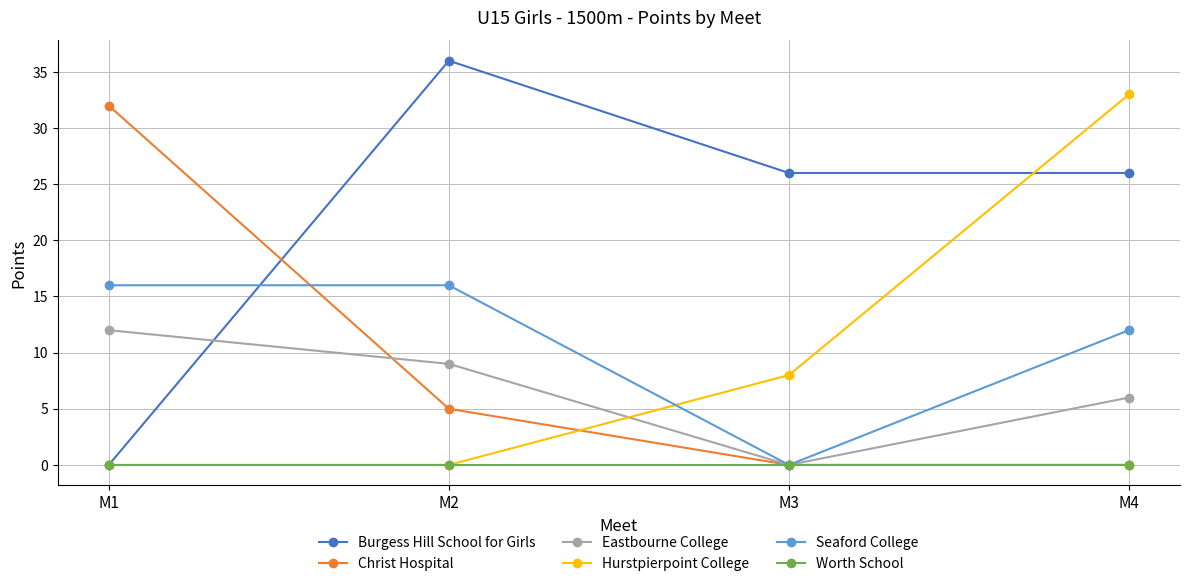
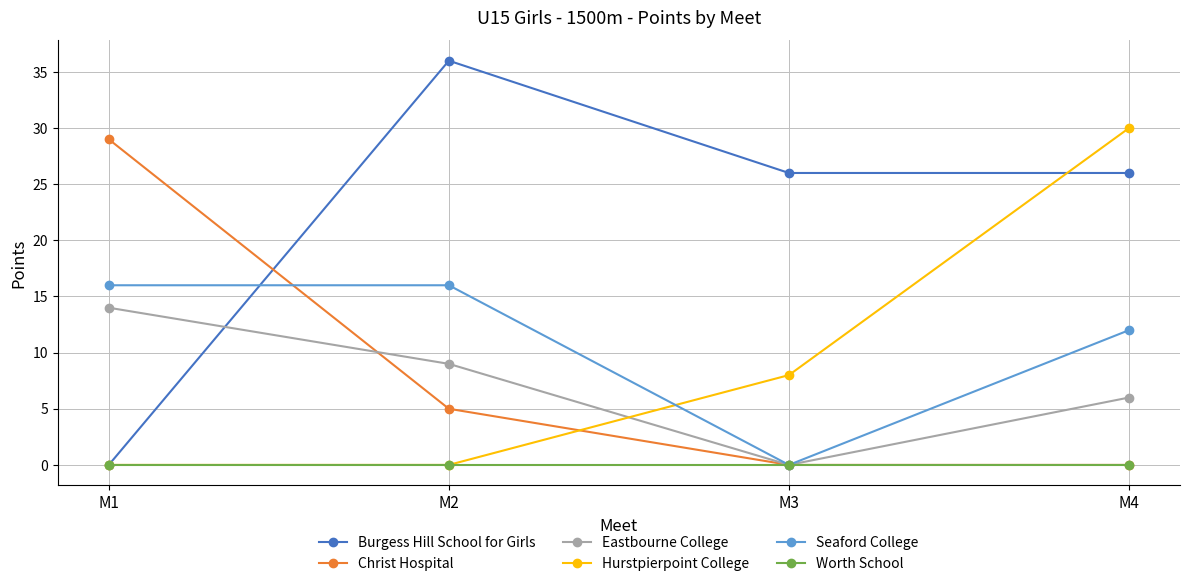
  {
    "Christ Hospital": {
-     "M1": 32,
+     "M1": 29,
      "M2": 5
    },
    "Eastbourne College": {
-     "M1": 12,
+     "M1": 14,
      "M2": 9,
      "M4": 6
    },
    "Hurstpierpoint College": {
      "M3": 8,
-     "M4": 33
+     "M4": 30
    }
  }
